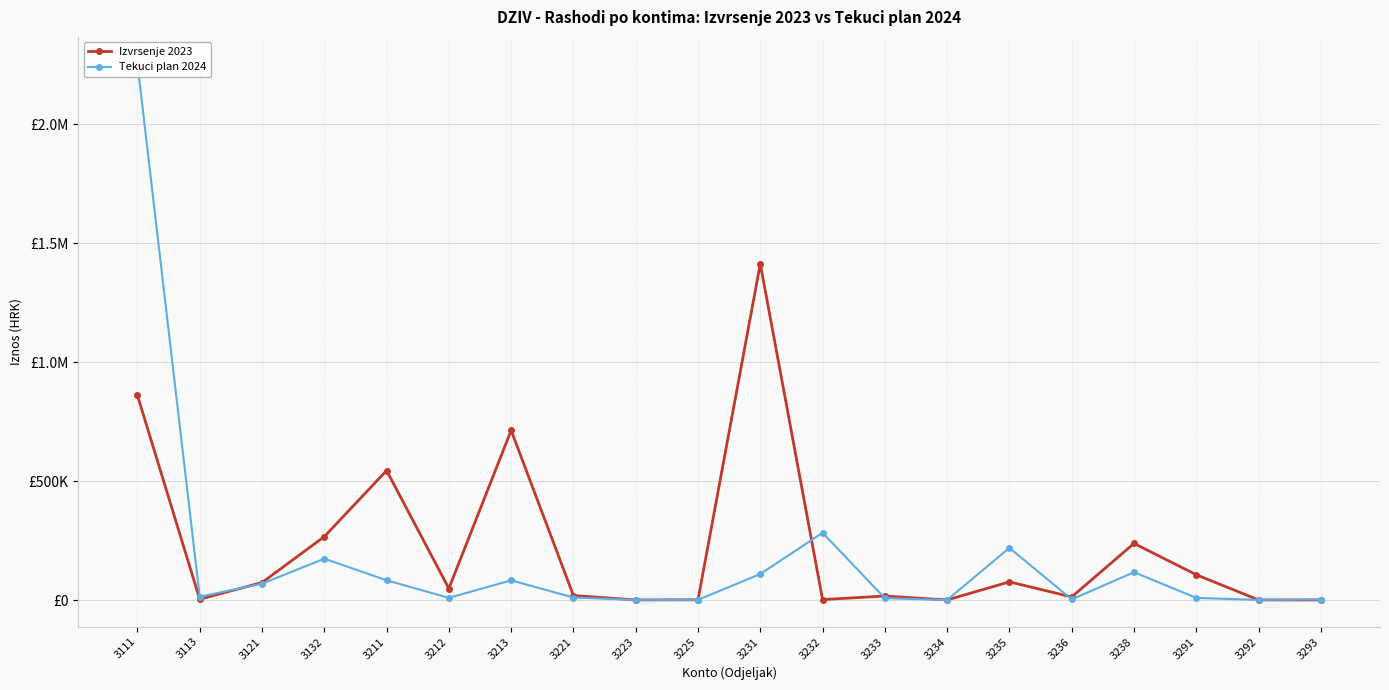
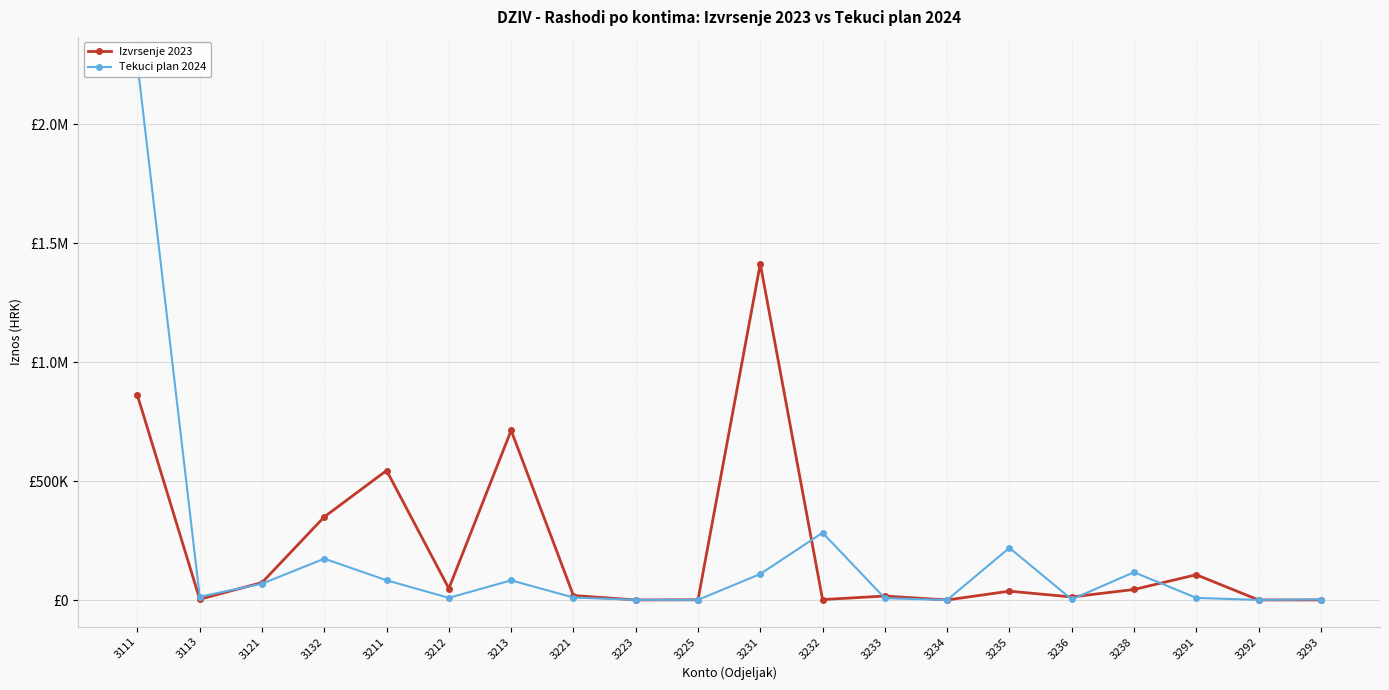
  {
    "Izvrsenje 2023": {
      "3111": "£860000",
-     "3132": "£270000",
+     "3132": "£350000",
      "3211": "£540000",
      "3212": "£50000",
      "3213": "£710000",
      "3231": "£1410000",
      "3232": "£0",
-     "3235": "£80000",
-     "3238": "£240000",
+     "3235": "£40000",
+     "3238": "£40000",
      "3291": "£110000"
    },
    "Tekuci plan 2024": {
      "3132": "£170000",
      "3211": "£80000",
      "3212": "£10000",
      "3213": "£80000",
      "3231": "£110000",
      "3232": "£280000",
      "3235": "£220000",
      "3238": "£120000",
      "3291": "£10000"
    }
  }
